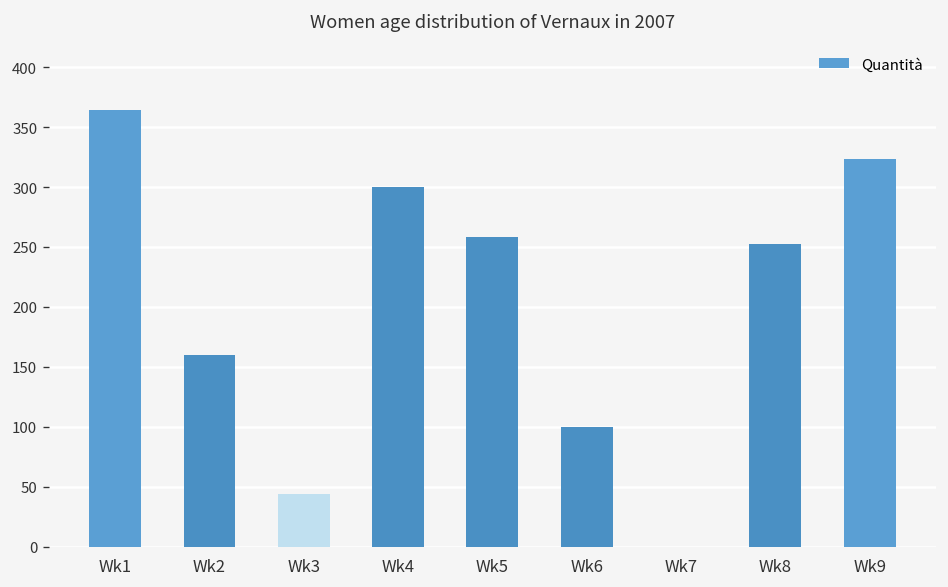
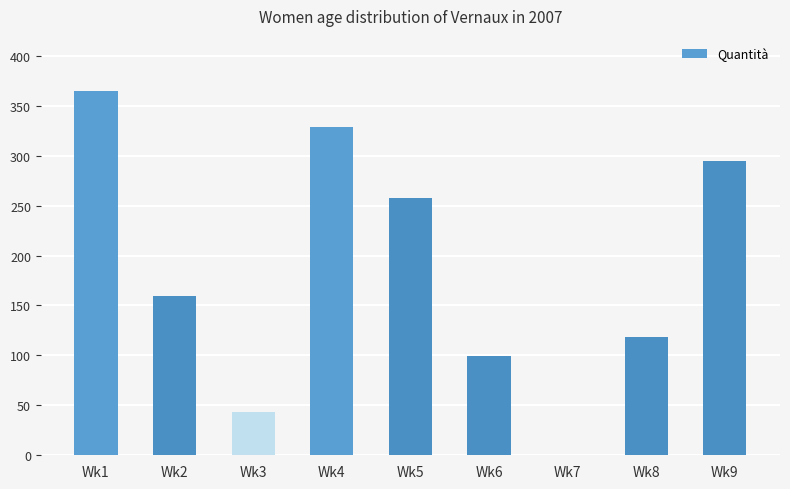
  {
    "Wk1": 360,
    "Wk2": 160,
    "Wk3": 40,
-   "Wk4": 300,
+   "Wk4": 330,
    "Wk5": 260,
    "Wk6": 100,
    "Wk7": 0,
-   "Wk8": 250,
-   "Wk9": 320
+   "Wk8": 120,
+   "Wk9": 290
  }
